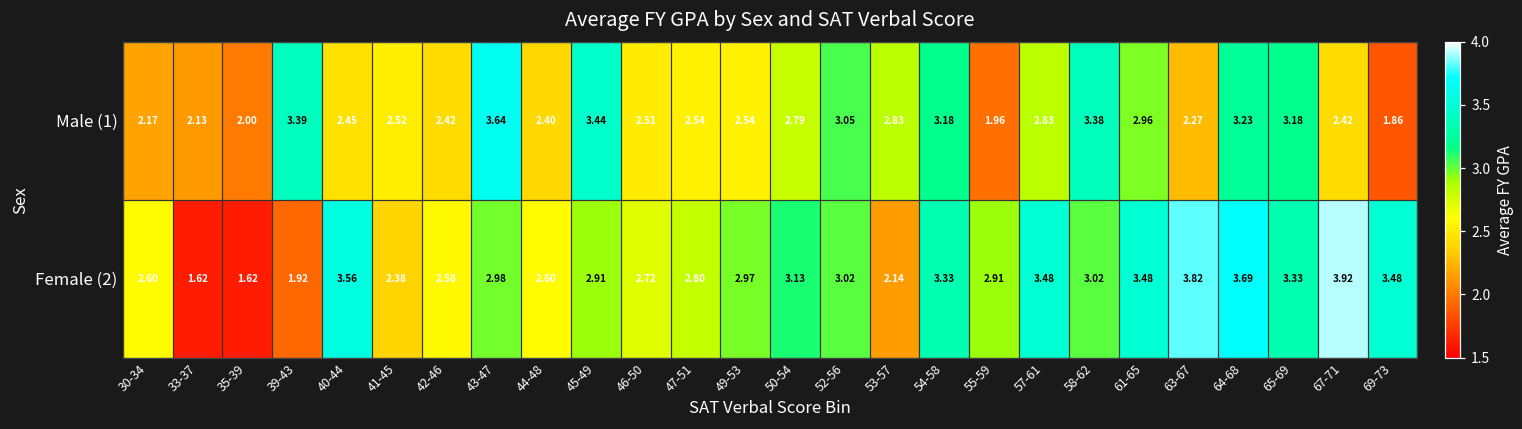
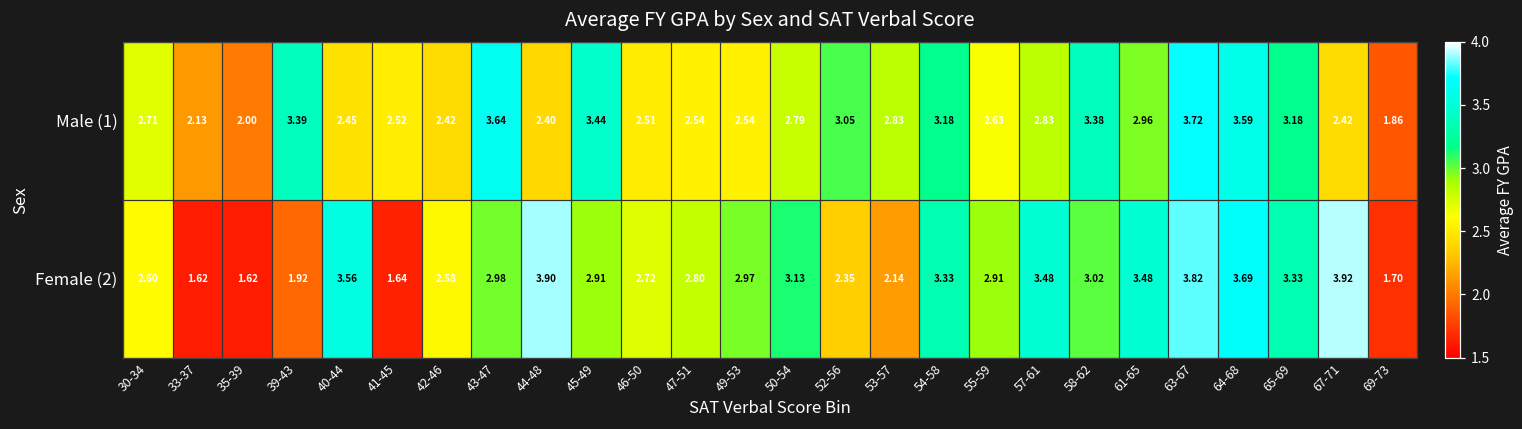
  {
    "Male (1)": {
-     "30-34": 2.17,
+     "30-34": 2.71,
      "33-37": 2.13,
      "35-39": 2.00,
      "39-43": 3.39,
      "40-44": 2.45,
      "41-45": 2.52,
      "42-46": 2.42,
      "43-47": 3.64,
      "44-48": 2.40,
      "45-49": 3.44,
      "46-50": 2.51,
      "47-51": 2.54,
      "49-53": 2.54,
      "50-54": 2.79,
      "52-56": 3.05,
      "53-57": 2.83,
      "54-58": 3.18,
-     "55-59": 1.96,
+     "55-59": 2.63,
      "57-61": 2.83,
      "58-62": 3.38,
      "61-65": 2.96,
-     "63-67": 2.27,
-     "64-68": 3.23,
+     "63-67": 3.72,
+     "64-68": 3.59,
      "65-69": 3.18,
      "67-71": 2.42,
      "69-73": 1.86
    },
    "Female (2)": {
      "30-34": 2.60,
      "33-37": 1.62,
      "35-39": 1.62,
      "39-43": 1.92,
      "40-44": 3.56,
-     "41-45": 2.38,
+     "41-45": 1.64,
      "42-46": 2.58,
      "43-47": 2.98,
-     "44-48": 2.60,
+     "44-48": 3.90,
      "45-49": 2.91,
      "46-50": 2.72,
      "47-51": 2.80,
      "49-53": 2.97,
      "50-54": 3.13,
-     "52-56": 3.02,
+     "52-56": 2.35,
      "53-57": 2.14,
      "54-58": 3.33,
      "55-59": 2.91,
      "57-61": 3.48,
      "58-62": 3.02,
      "61-65": 3.48,
      "63-67": 3.82,
      "64-68": 3.69,
      "65-69": 3.33,
      "67-71": 3.92,
-     "69-73": 3.48
+     "69-73": 1.70
    }
  }
